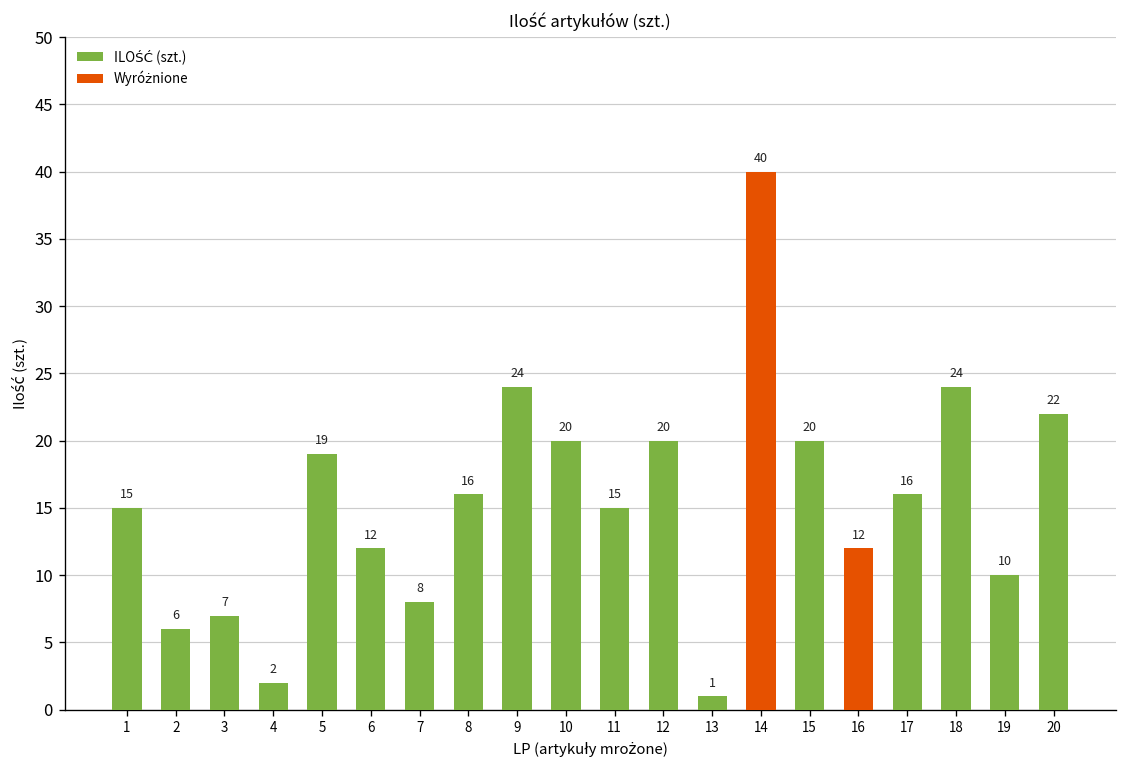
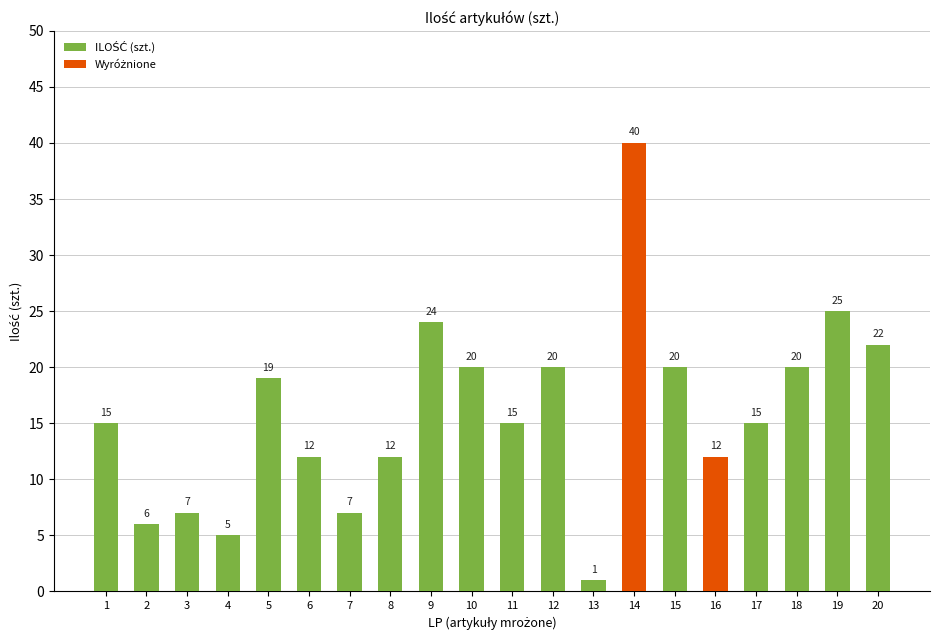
  {
    "ILOŚĆ (szt.)": {
      "1": 15,
      "2": 6,
      "3": 7,
-     "4": 2,
+     "4": 5,
      "5": 19,
      "6": 12,
-     "7": 8,
-     "8": 16,
+     "7": 7,
+     "8": 12,
      "9": 24,
      "10": 20,
      "11": 15,
      "12": 20,
      "13": 1,
      "15": 20,
-     "17": 16,
-     "18": 24,
-     "19": 10,
+     "17": 15,
+     "18": 20,
+     "19": 25,
      "20": 22
    },
    "Wyróżnione": {
      "14": 40,
      "16": 12
    }
  }
